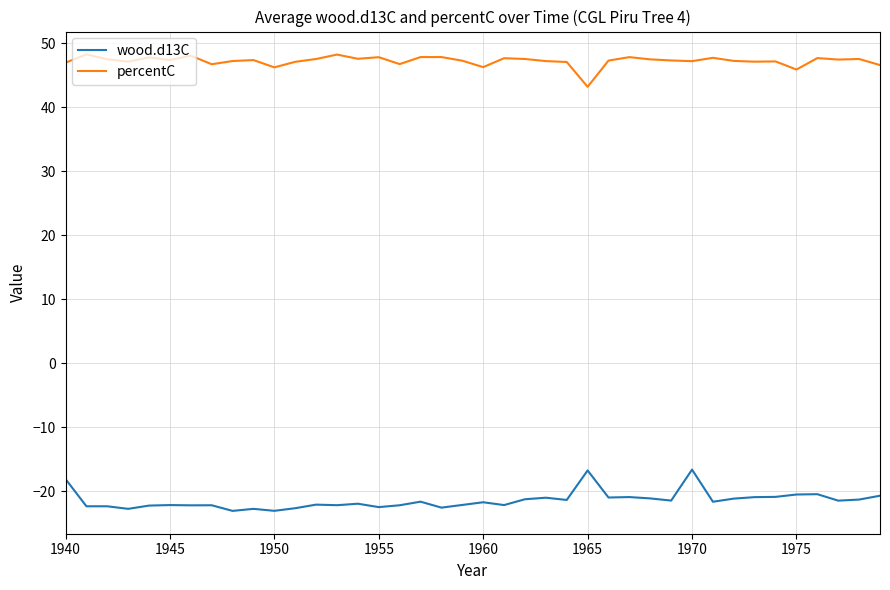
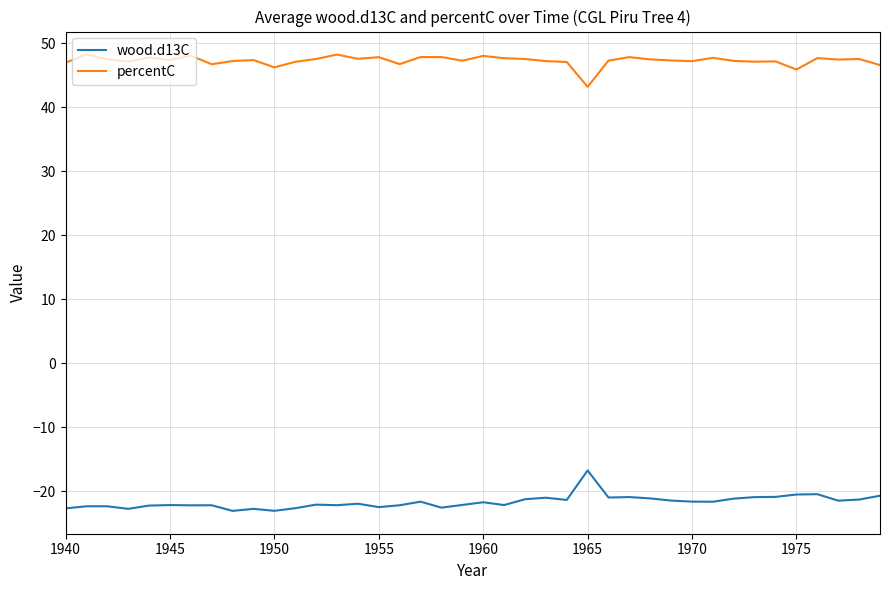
  {
    "wood.d13C": {
-     "1940": -18,
+     "1940": -23,
      "1945": -22,
      "1950": -23,
      "1955": -22,
      "1960": -22,
      "1965": -17,
-     "1970": -17,
+     "1970": -22,
      "1975": -20
    },
    "percentC": {
      "1940": 47,
      "1950": 46,
      "1955": 48,
-     "1960": 46,
+     "1960": 48,
      "1965": 43,
      "1970": 47,
      "1975": 46
    }
  }
